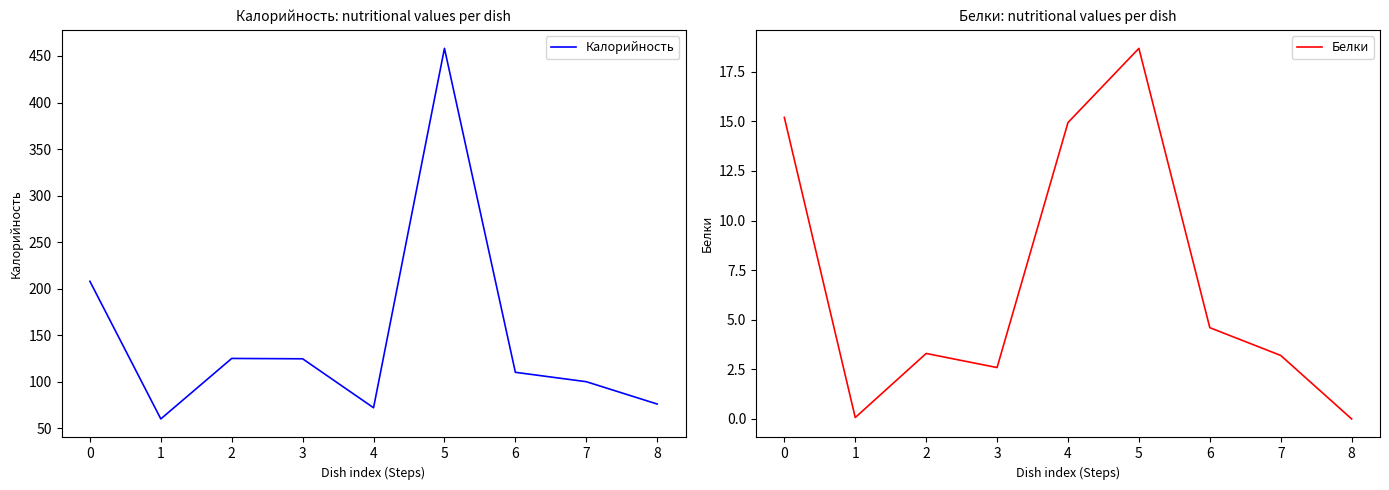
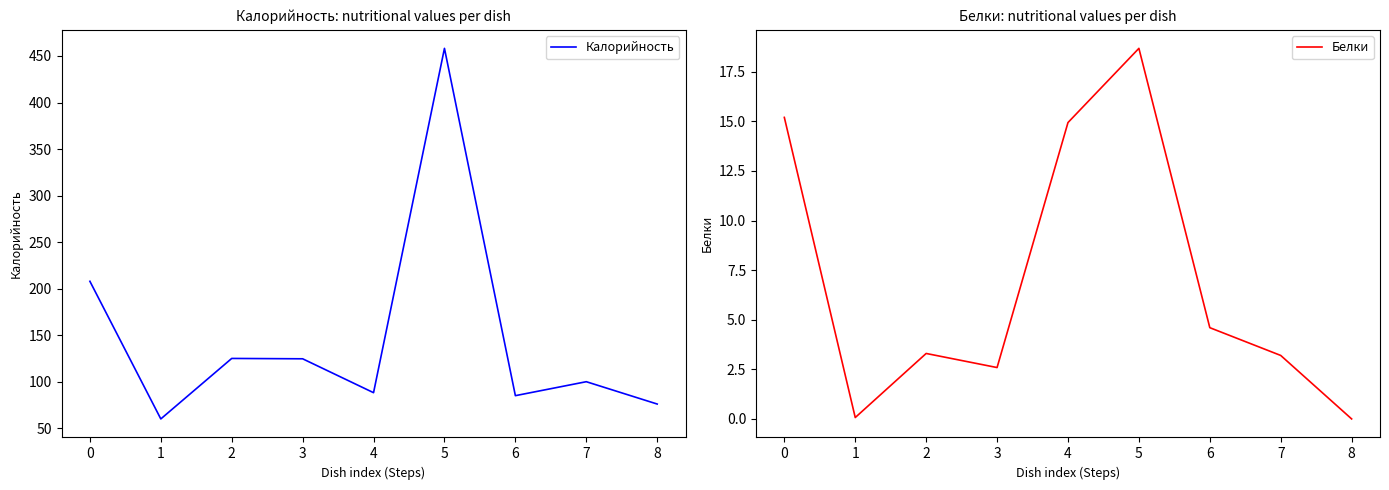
  {
    "Калорийность: nutritional values per dish": {
      "0": 210,
      "1": 60,
      "2": 130,
      "3": 120,
-     "4": 70,
+     "4": 90,
      "5": 460,
-     "6": 110,
+     "6": 90,
      "7": 100,
      "8": 80
    },
    "Белки: nutritional values per dish": {
      "0": 15.2,
      "1": 0.1,
      "2": 3.3,
      "3": 2.6,
      "4": 14.9,
      "5": 18.7,
      "6": 4.6,
      "7": 3.2,
      "8": 0.0
    }
  }
